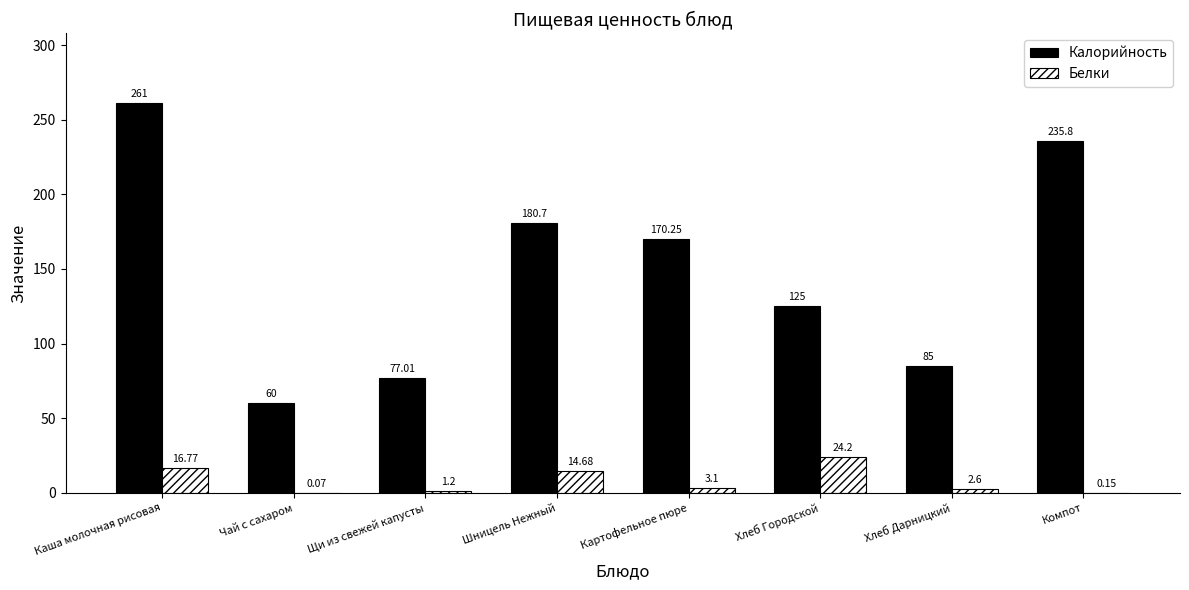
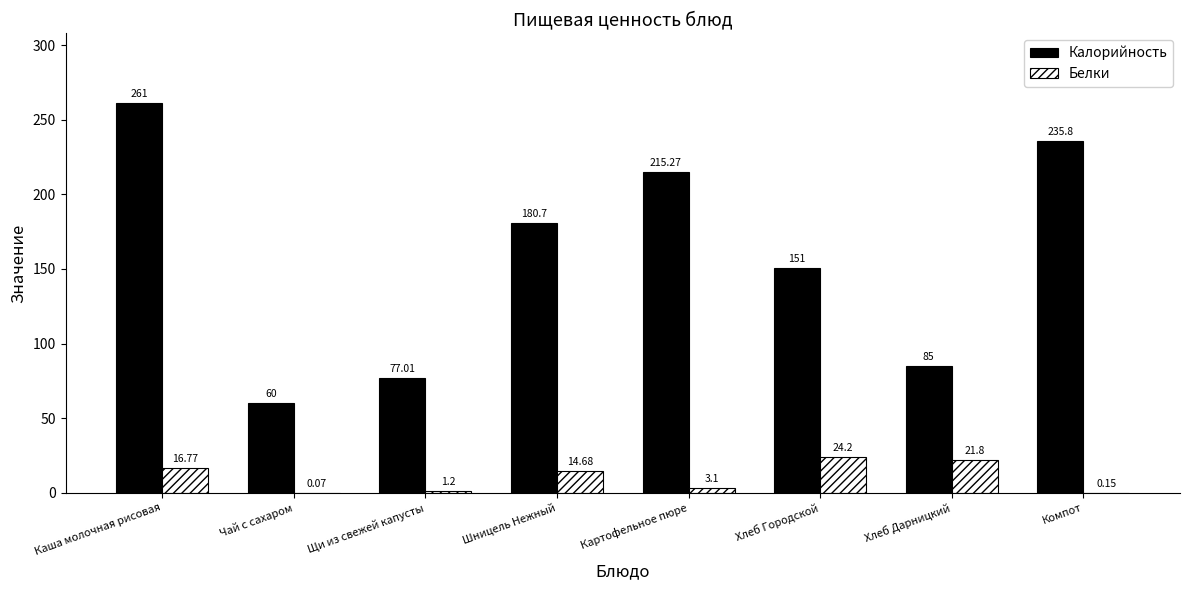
  {
    "Калорийность": {
      "Каша молочная рисовая": 261,
      "Чай с сахаром": 60,
      "Щи из свежей капусты": 77.01,
      "Шницель Нежный": 180.7,
-     "Картофельное пюре": 170.25,
-     "Хлеб Городской": 125,
+     "Картофельное пюре": 215.27,
+     "Хлеб Городской": 151,
      "Хлеб Дарницкий": 85,
      "Компот": 235.8
    },
    "Белки": {
      "Каша молочная рисовая": 16.77,
      "Чай с сахаром": 0.07,
      "Щи из свежей капусты": 1.2,
      "Шницель Нежный": 14.68,
      "Картофельное пюре": 3.1,
      "Хлеб Городской": 24.2,
-     "Хлеб Дарницкий": 2.6,
+     "Хлеб Дарницкий": 21.8,
      "Компот": 0.15
    }
  }
